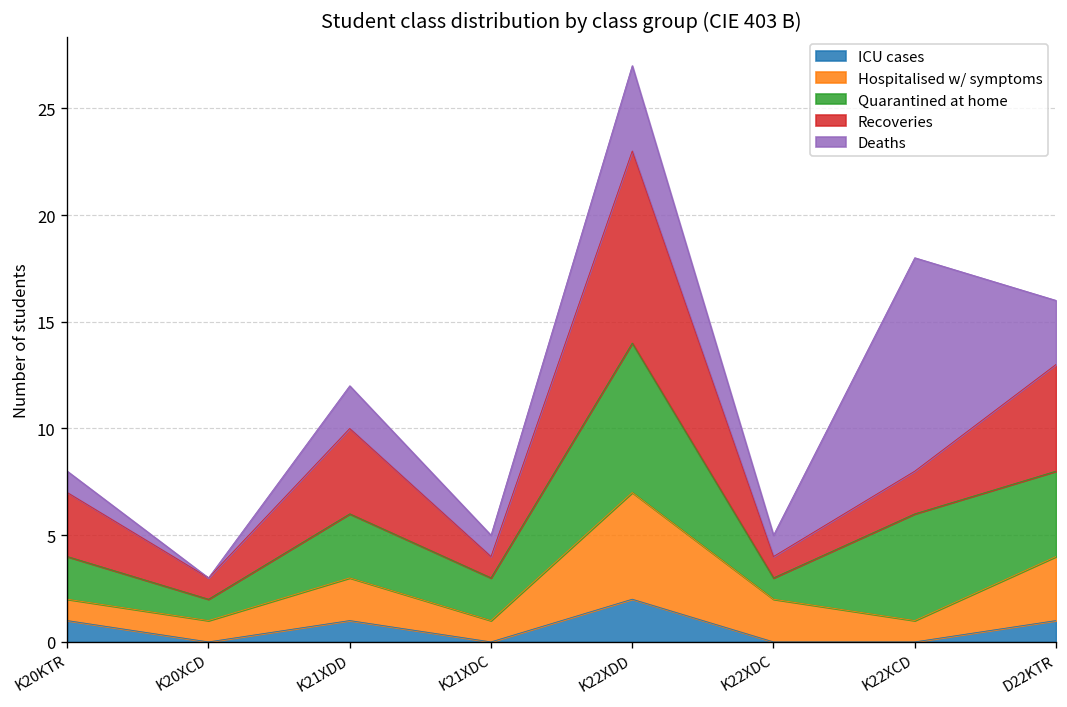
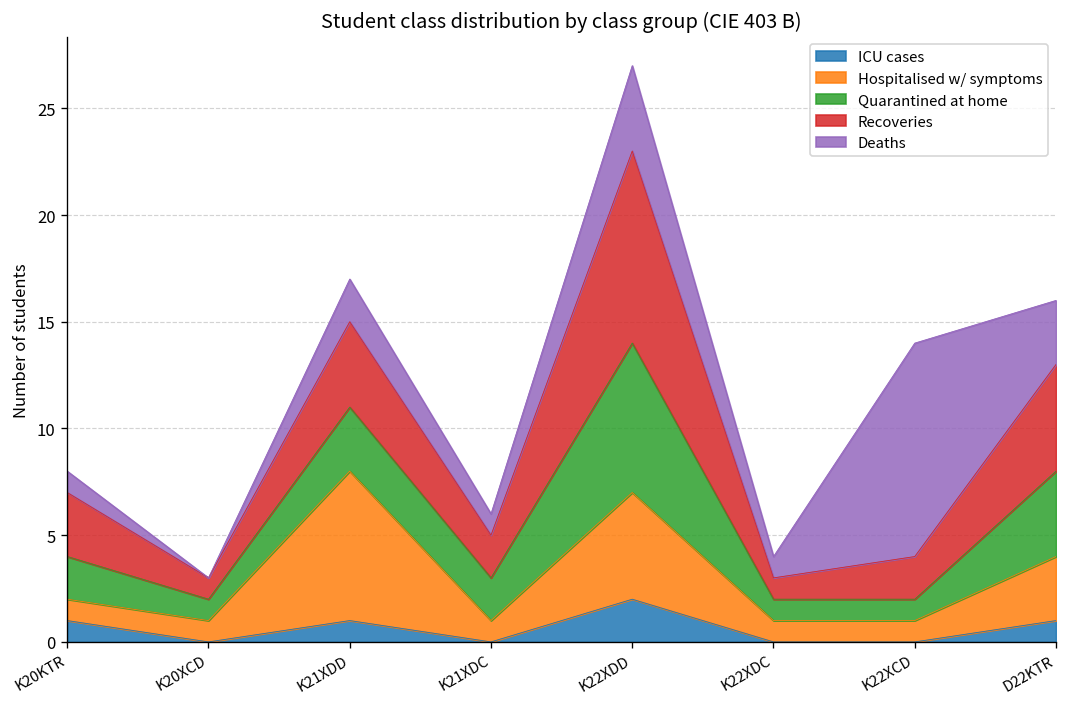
  {
    "ICU cases": {
      "K20KTR": 1,
      "K20XCD": 0,
      "K21XDD": 1,
      "K21XDC": 0,
      "K22XDD": 2,
      "K22XDC": 0,
      "K22XCD": 0,
      "D22KTR": 1
    },
    "Hospitalised w/ symptoms": {
      "K20KTR": 1,
      "K20XCD": 1,
-     "K21XDD": 2,
+     "K21XDD": 7,
      "K21XDC": 1,
      "K22XDD": 5,
-     "K22XDC": 2,
+     "K22XDC": 1,
      "K22XCD": 1,
      "D22KTR": 3
    },
    "Quarantined at home": {
      "K20KTR": 2,
      "K20XCD": 1,
      "K21XDD": 3,
      "K21XDC": 2,
      "K22XDD": 7,
      "K22XDC": 1,
-     "K22XCD": 5,
+     "K22XCD": 1,
      "D22KTR": 4
    },
    "Recoveries": {
      "K20KTR": 3,
      "K21XDD": 4,
-     "K21XDC": 1,
+     "K21XDC": 2,
      "K22XDD": 9,
      "K22XDC": 1,
      "K22XCD": 2,
      "D22KTR": 5
    },
    "Deaths": {
      "K20KTR": 1,
      "K21XDD": 2,
      "K21XDC": 1,
      "K22XDD": 4,
      "K22XDC": 1,
      "K22XCD": 10,
      "D22KTR": 3
    }
  }
